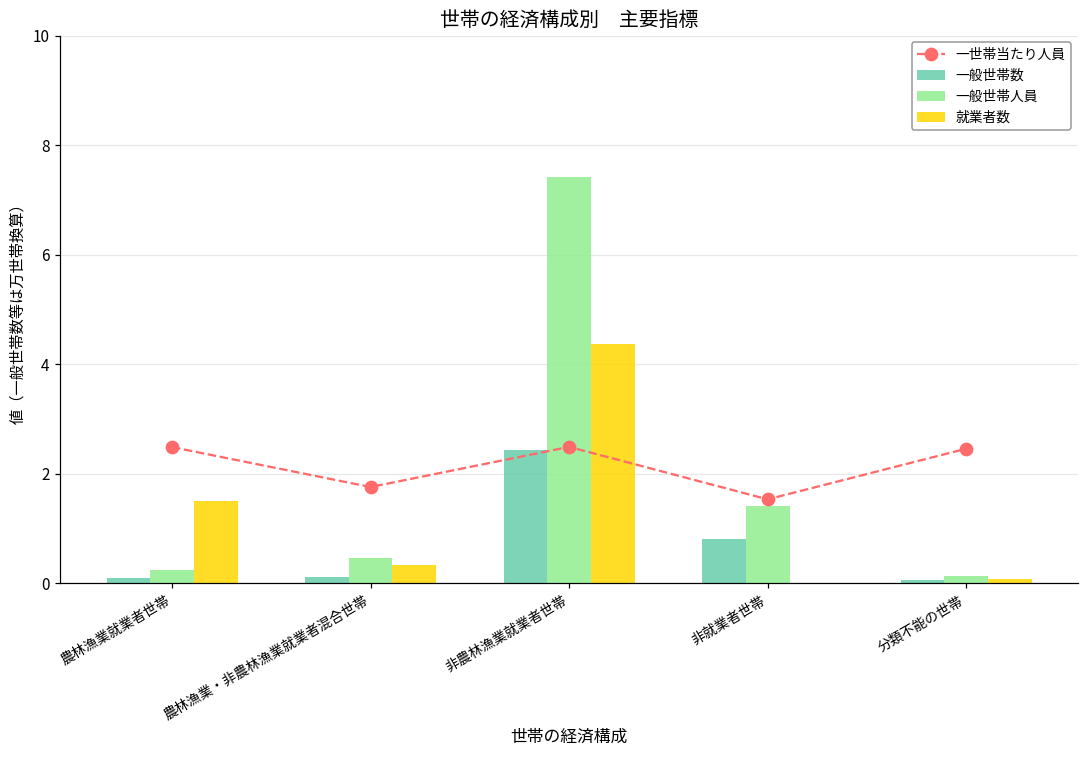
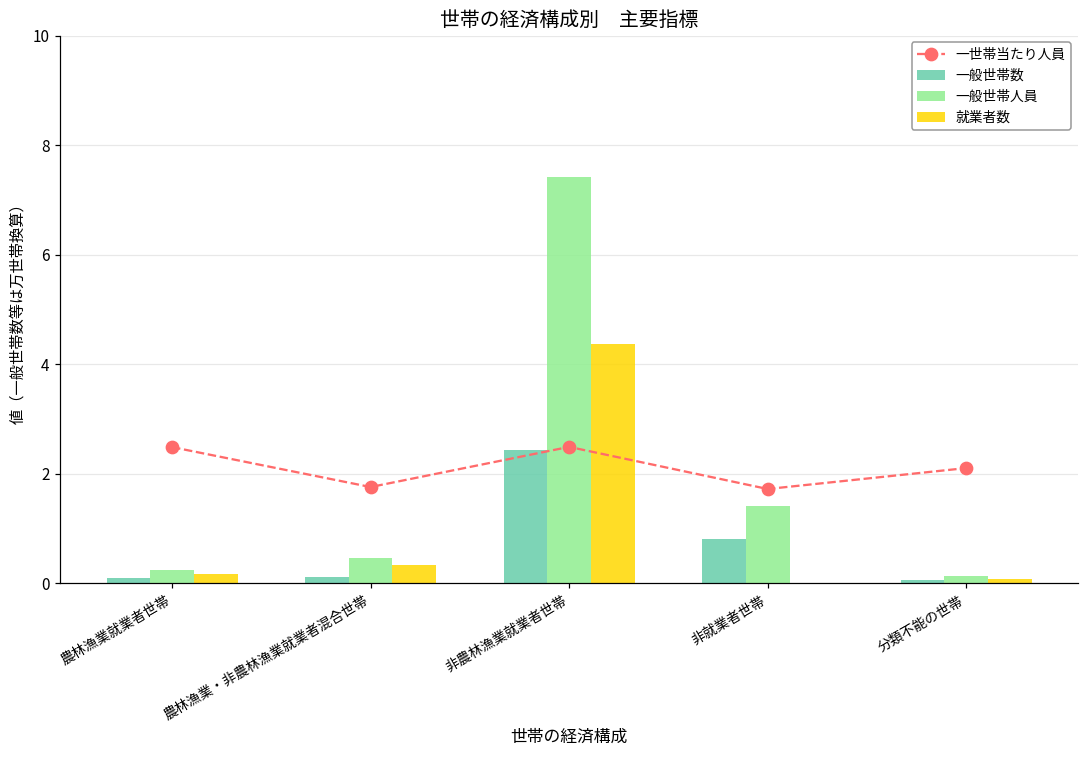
  {
    "一世帯当たり人員": {
      "農林漁業就業者世帯": 2.5,
      "農林漁業・非農林漁業就業者混合世帯": 1.8,
      "非農林漁業就業者世帯": 2.5,
-     "非就業者世帯": 1.5,
-     "分類不能の世帯": 2.5
+     "非就業者世帯": 1.7,
+     "分類不能の世帯": 2.1
    },
    "就業者数": {
-     "農林漁業就業者世帯": 1.5,
+     "農林漁業就業者世帯": 0.2,
      "農林漁業・非農林漁業就業者混合世帯": 0.3,
      "非農林漁業就業者世帯": 4.4,
      "分類不能の世帯": 0.1
    }
  }
